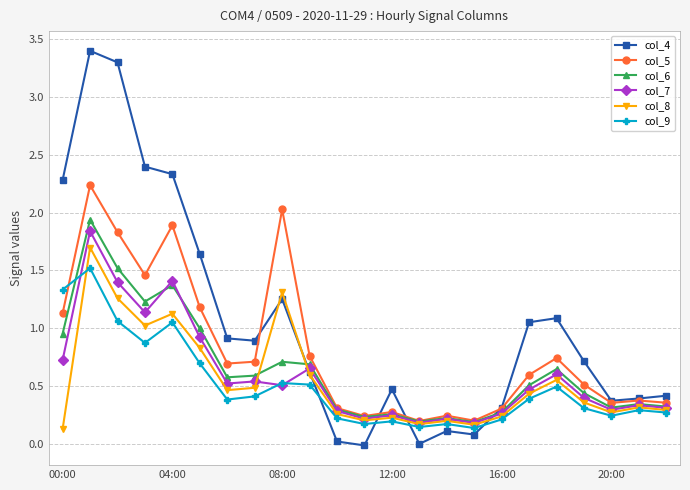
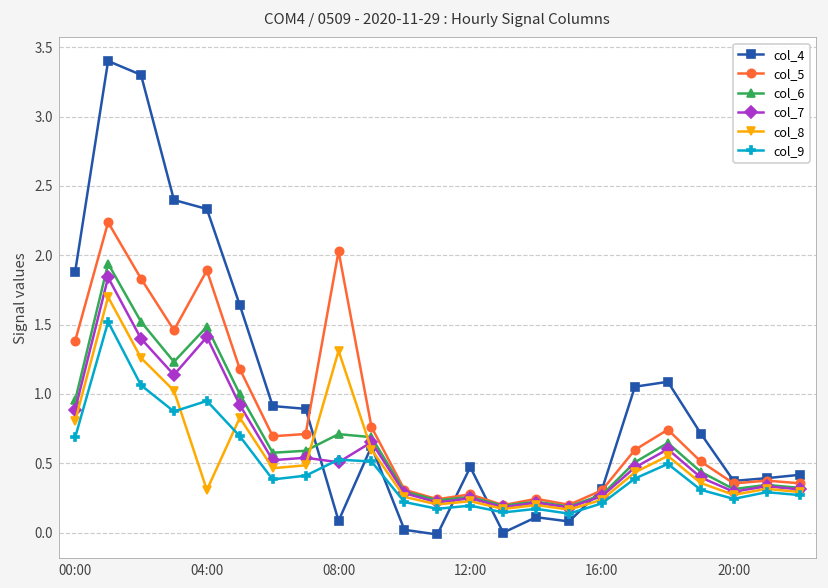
  {
    "col_4": {
-     "00:00": 2.28,
+     "00:00": 1.88,
      "04:00": 2.33,
-     "08:00": 1.25,
+     "08:00": 0.08,
      "12:00": 0.47
    },
    "col_5": {
-     "00:00": 1.13,
+     "00:00": 1.38,
      "04:00": 1.89,
      "08:00": 2.03
    },
    "col_6": {
      "00:00": 0.95,
-     "04:00": 1.37,
+     "04:00": 1.48,
      "08:00": 0.71
    },
    "col_7": {
-     "00:00": 0.73,
+     "00:00": 0.89,
      "04:00": 1.41
    },
    "col_8": {
-     "00:00": 0.13,
-     "04:00": 1.13,
+     "00:00": 0.81,
+     "04:00": 0.31,
      "08:00": 1.31,
      "16:00": 0.24,
      "20:00": 0.27
    },
    "col_9": {
-     "00:00": 1.33,
-     "04:00": 1.05,
+     "00:00": 0.69,
+     "04:00": 0.95,
      "12:00": 0.19,
      "16:00": 0.21,
      "20:00": 0.24
    }
  }
